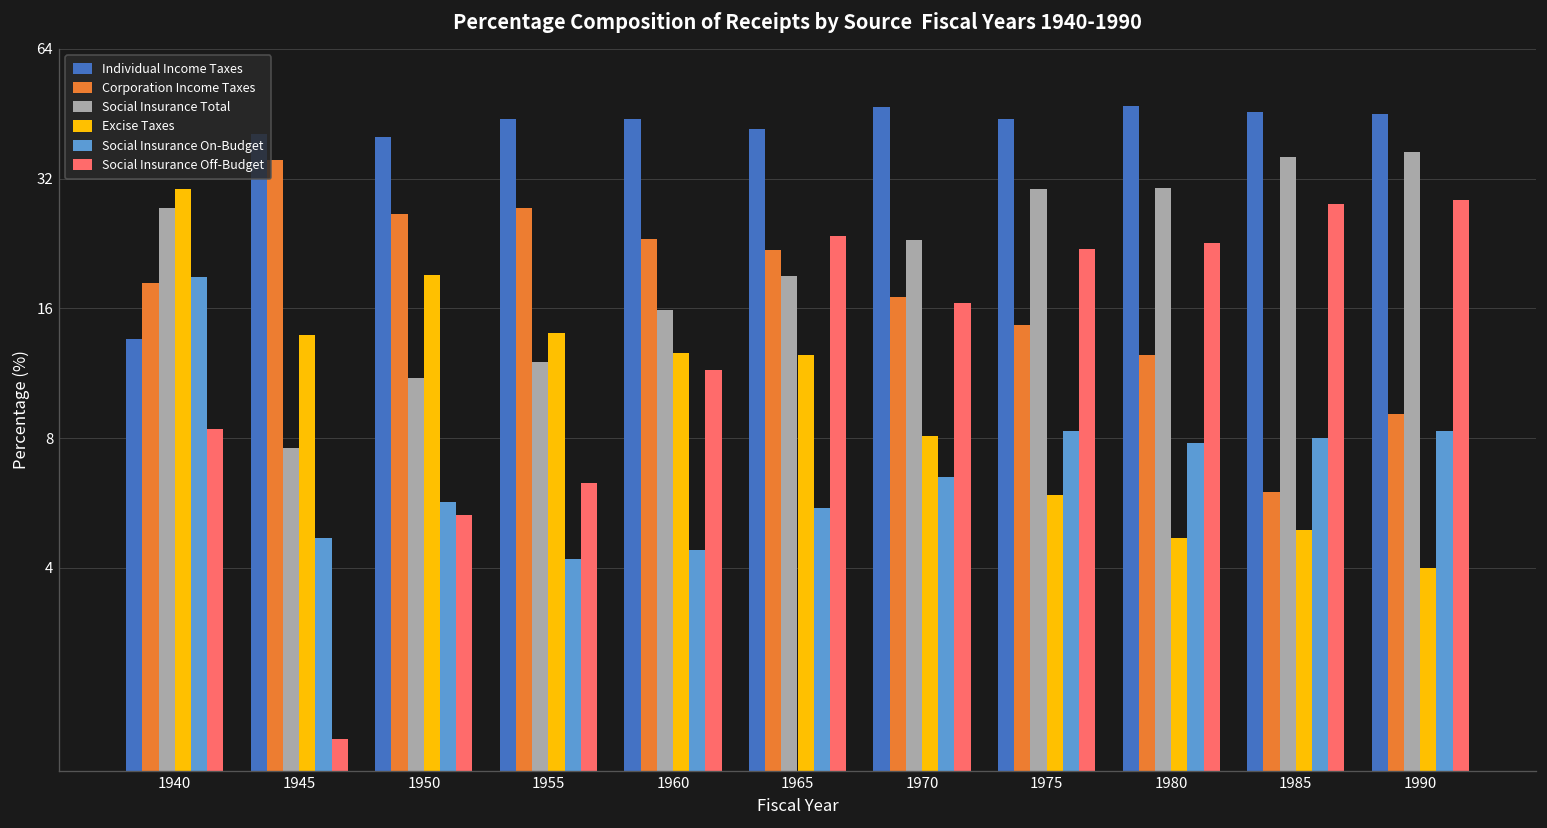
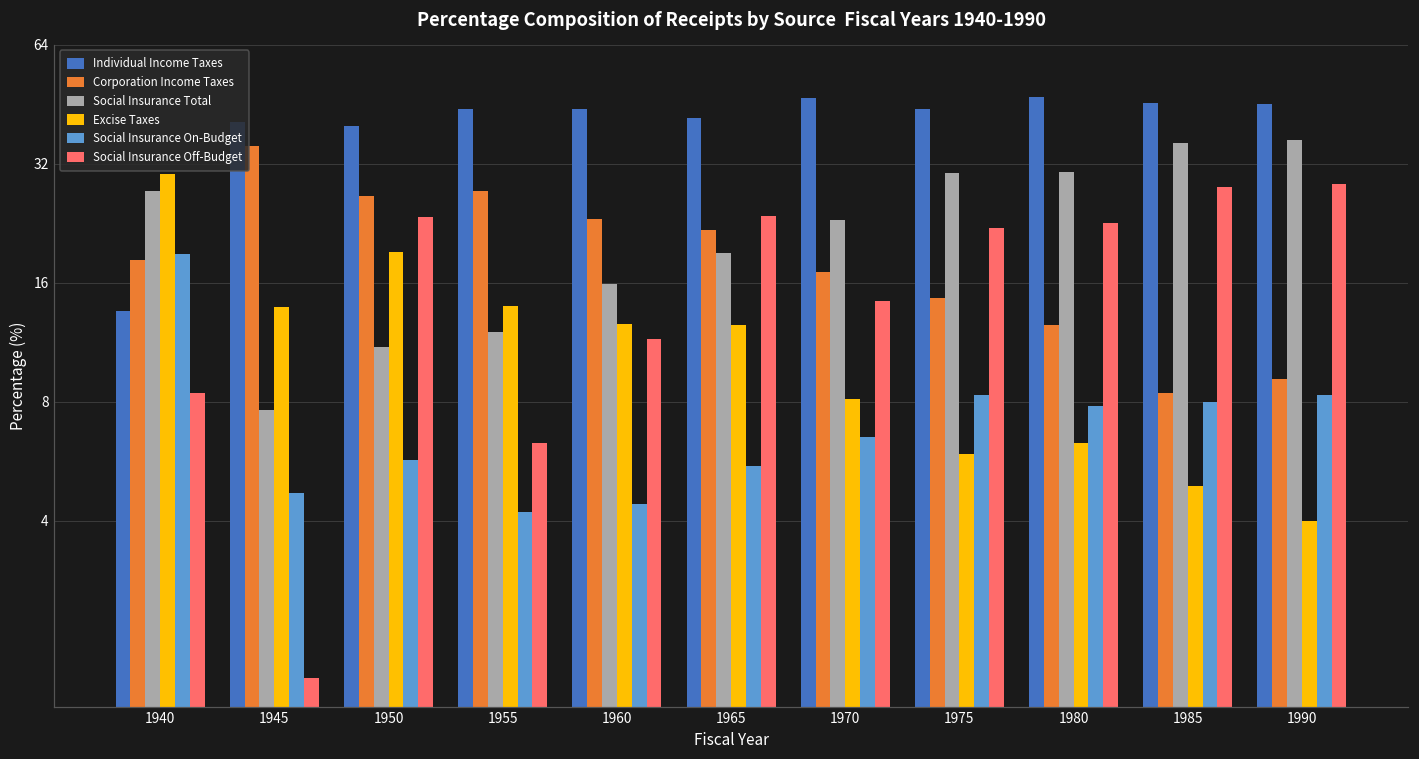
  {
    "Corporation Income Taxes": {
      "1940": 18,
      "1945": 35,
      "1950": 27,
      "1955": 27,
      "1960": 23,
      "1965": 22,
      "1970": 17,
      "1975": 14.6,
      "1980": 12.5,
-     "1985": 6.0,
+     "1985": 8.4,
      "1990": 9.1
    },
    "Social Insurance Total": {
      "1940": 27,
      "1945": 7.6,
      "1950": 11.0,
      "1955": 12.0,
      "1960": 16,
      "1965": 19,
      "1970": 23,
      "1975": 30,
      "1980": 31,
      "1985": 36,
      "1990": 37
    },
    "Excise Taxes": {
      "1940": 30,
      "1945": 13.9,
      "1950": 19,
      "1955": 14.0,
      "1960": 12.6,
      "1965": 12.5,
      "1970": 8.1,
      "1975": 5.9,
-     "1980": 4.7,
+     "1980": 6.3,
      "1985": 4.9,
      "1990": 4.0
    },
    "Social Insurance Off-Budget": {
      "1940": 8.4,
      "1945": 1.6,
-     "1950": 5.3,
+     "1950": 23,
      "1955": 6.3,
      "1960": 11.5,
      "1965": 24,
-     "1970": 17,
+     "1970": 14.4,
      "1975": 22,
      "1980": 23,
      "1985": 28,
      "1990": 29
    }
  }
